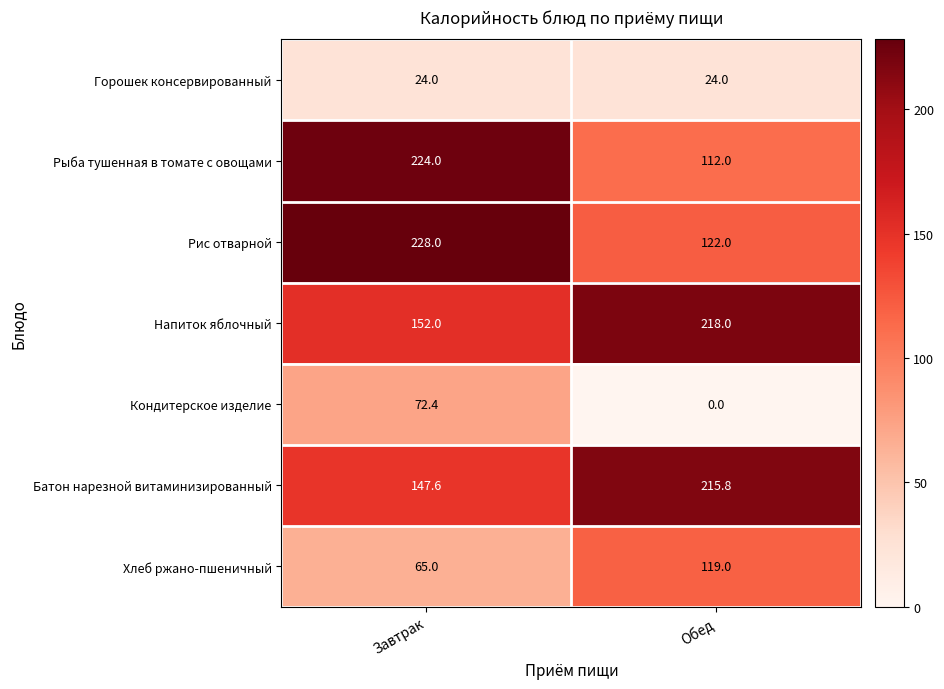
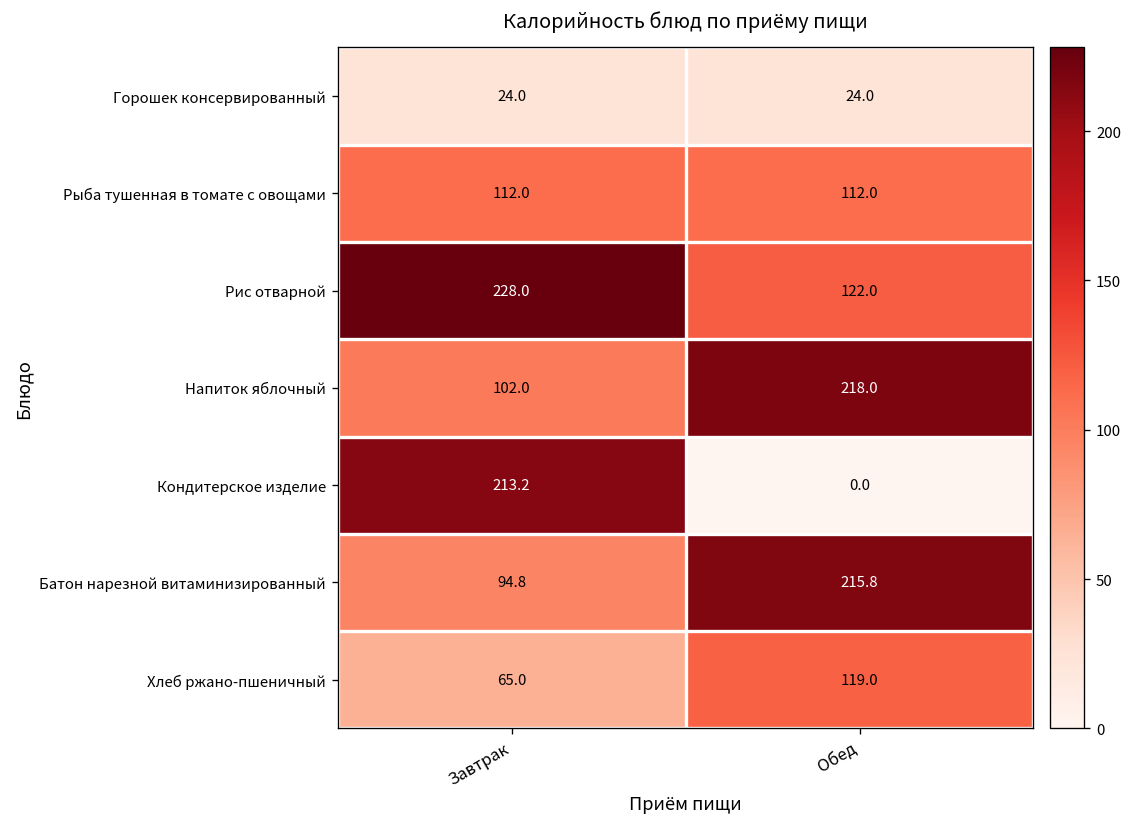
  {
    "Горошек консервированный": {
      "Завтрак": 24.0,
      "Обед": 24.0
    },
    "Рыба тушенная в томате с овощами": {
-     "Завтрак": 224.0,
+     "Завтрак": 112.0,
      "Обед": 112.0
    },
    "Рис отварной": {
      "Завтрак": 228.0,
      "Обед": 122.0
    },
    "Напиток яблочный": {
-     "Завтрак": 152.0,
+     "Завтрак": 102.0,
      "Обед": 218.0
    },
    "Кондитерское изделие": {
-     "Завтрак": 72.4,
+     "Завтрак": 213.2,
      "Обед": 0.0
    },
    "Батон нарезной витаминизированный": {
-     "Завтрак": 147.6,
+     "Завтрак": 94.8,
      "Обед": 215.8
    },
    "Хлеб ржано-пшеничный": {
      "Завтрак": 65.0,
      "Обед": 119.0
    }
  }
